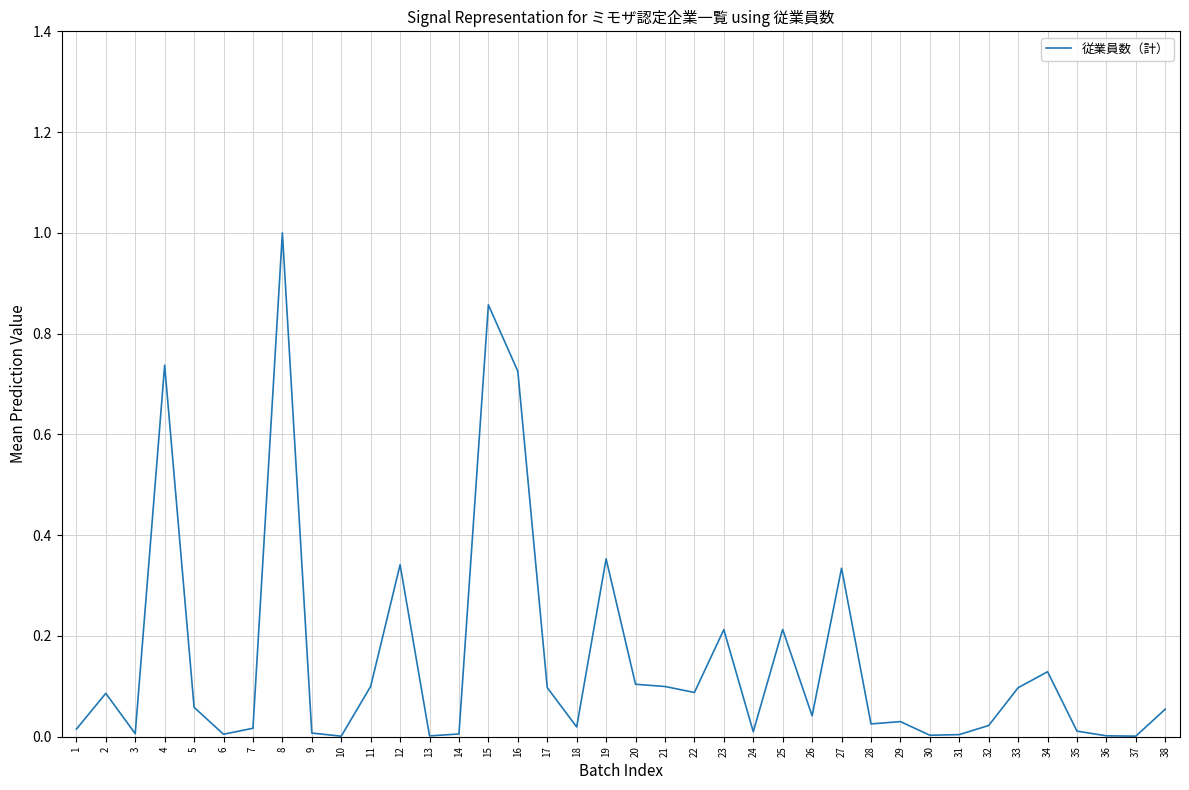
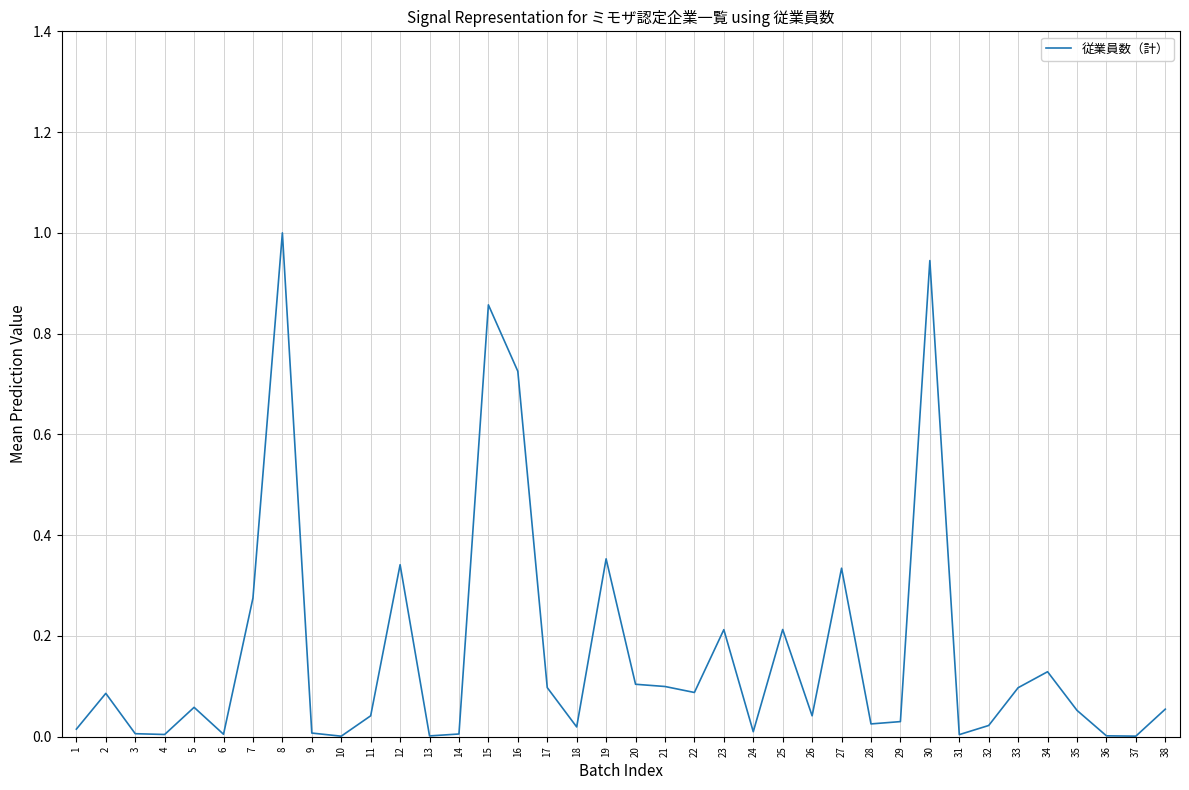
  {
    "1": 0.02,
    "2": 0.09,
    "3": 0.01,
-   "4": 0.74,
+   "4": 0.00,
    "5": 0.06,
    "6": 0.00,
-   "7": 0.02,
+   "7": 0.28,
    "8": 1.00,
    "9": 0.01,
    "10": 0.00,
-   "11": 0.10,
+   "11": 0.04,
    "12": 0.34,
    "13": 0.00,
    "14": 0.01,
    "15": 0.86,
    "16": 0.73,
    "17": 0.10,
    "18": 0.02,
    "19": 0.35,
    "20": 0.10,
    "21": 0.10,
    "22": 0.09,
    "23": 0.21,
    "24": 0.01,
    "25": 0.21,
    "26": 0.04,
    "27": 0.33,
    "28": 0.03,
    "29": 0.03,
-   "30": 0.00,
+   "30": 0.95,
    "31": 0.00,
    "32": 0.02,
    "33": 0.10,
    "34": 0.13,
-   "35": 0.01,
+   "35": 0.05,
    "36": 0.00,
    "37": 0.00,
    "38": 0.05
  }
